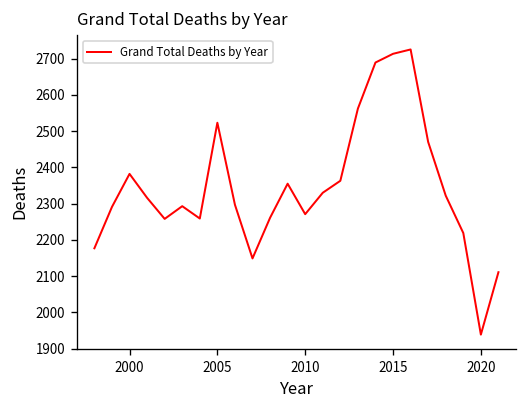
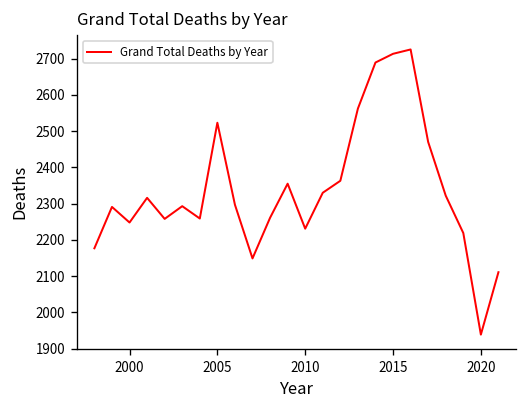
  {
-   "2000": 2380,
+   "2000": 2250,
    "2005": 2520,
-   "2010": 2270,
+   "2010": 2230,
    "2015": 2710,
    "2020": 1940
  }
